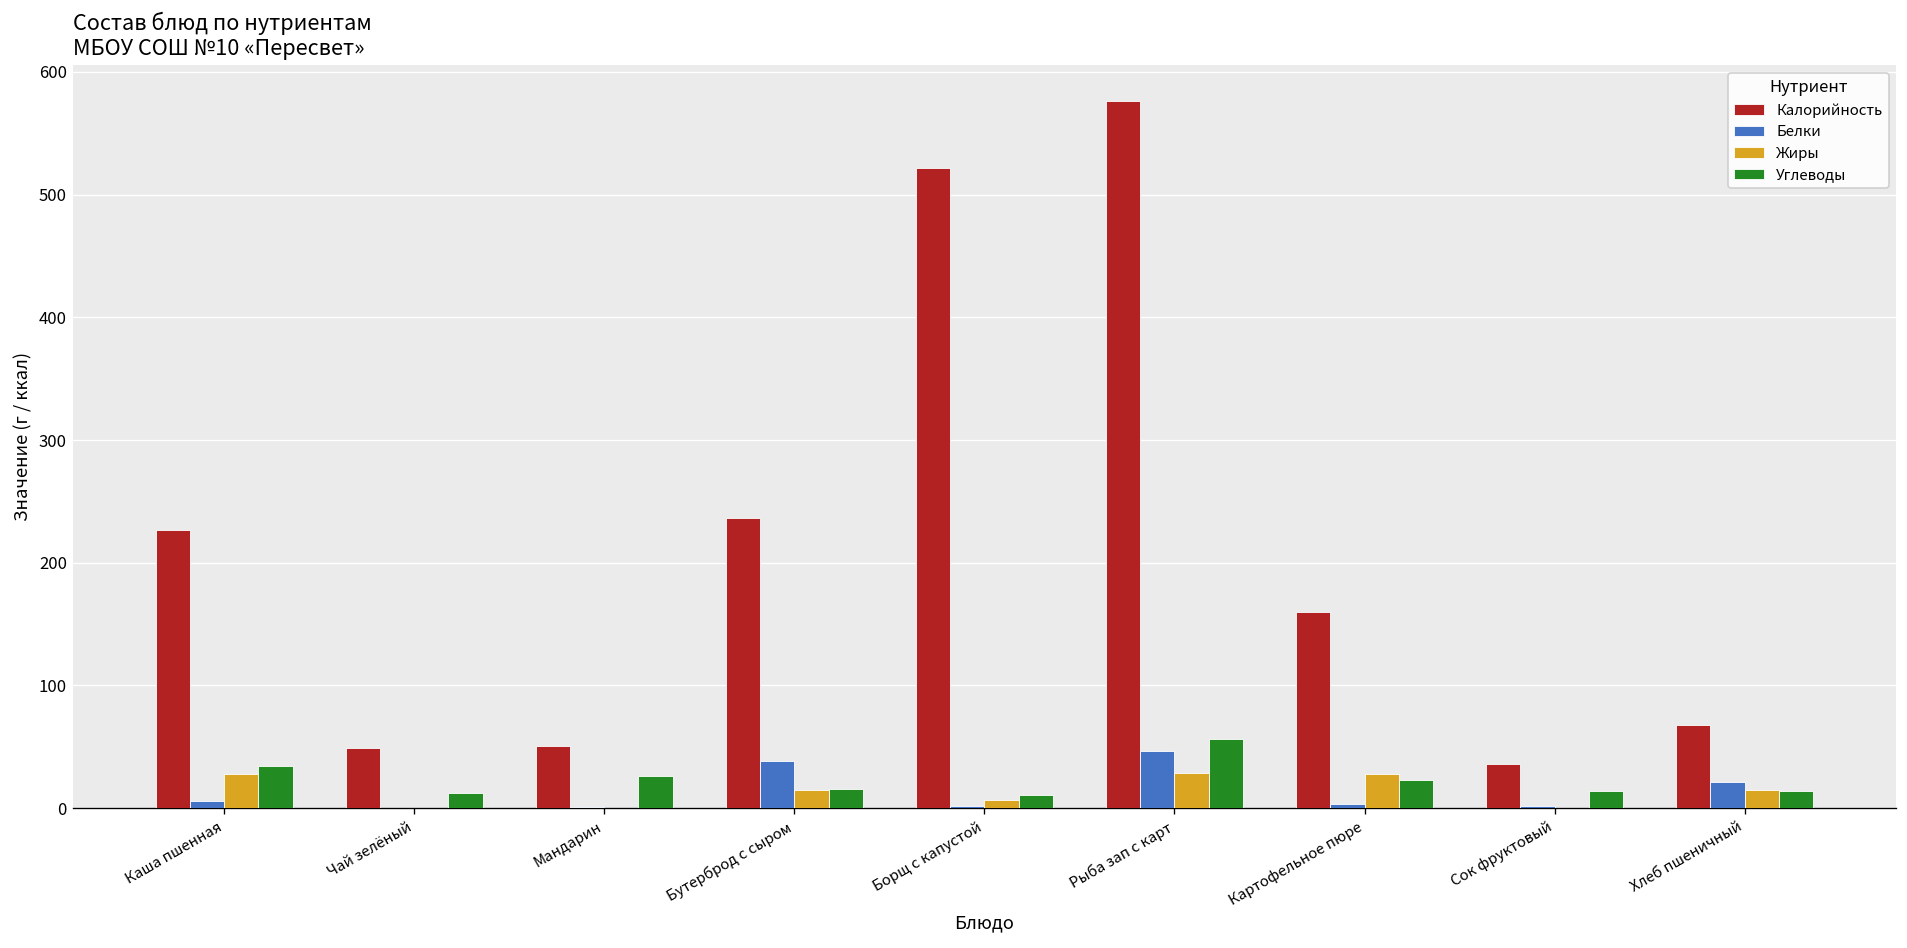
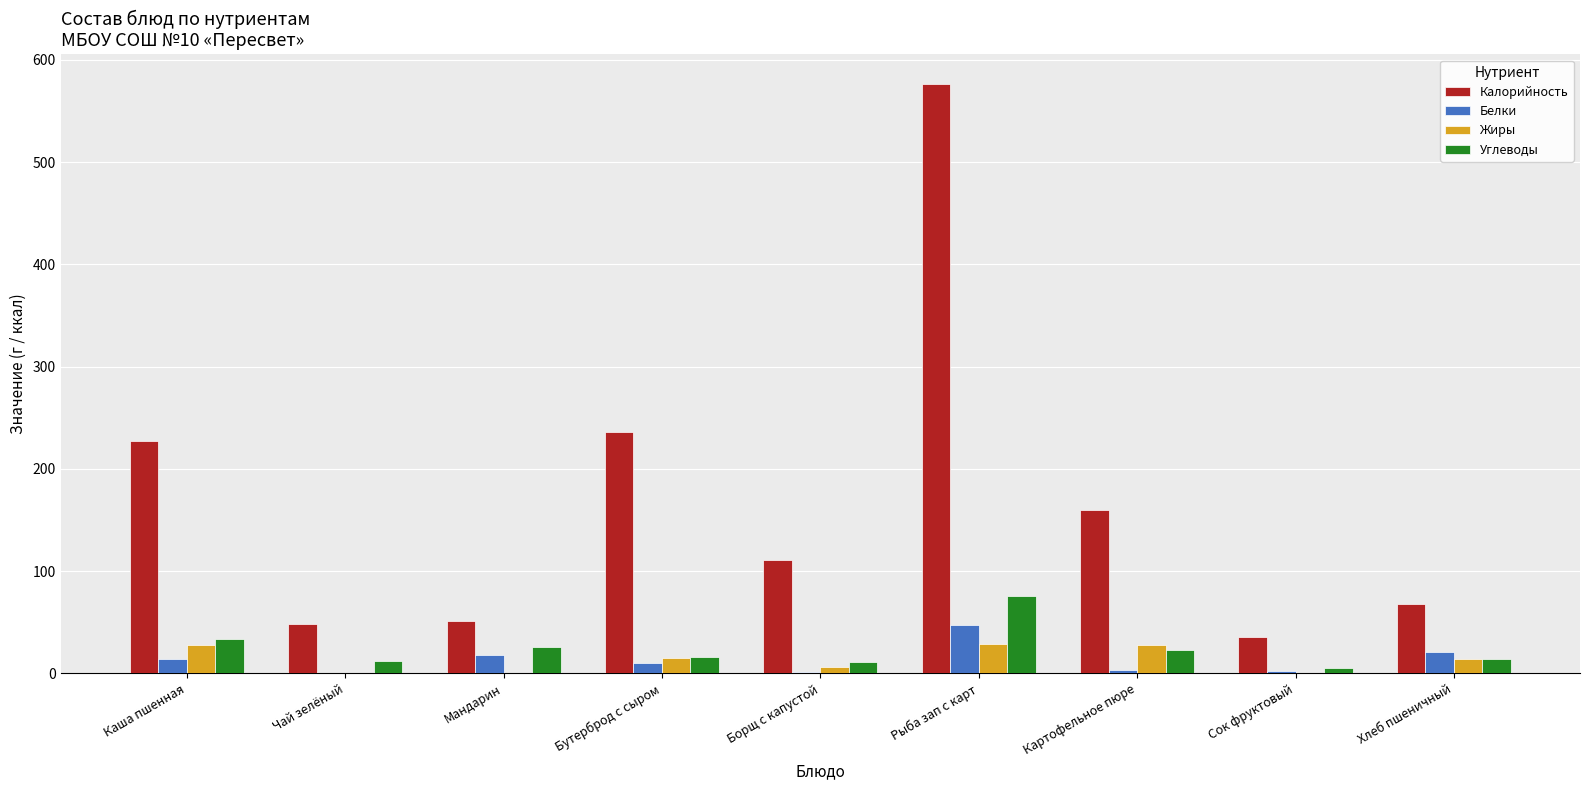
  {
    "Калорийность": {
      "Каша пшенная": 227,
      "Чай зелёный": 49,
      "Мандарин": 51,
      "Бутерброд с сыром": 236,
-     "Борщ с капустой": 522,
+     "Борщ с капустой": 111,
      "Рыба зап с карт": 577,
      "Картофельное пюре": 160,
      "Сок фруктовый": 36,
      "Хлеб пшеничный": 68
    },
    "Белки": {
-     "Каша пшенная": 6,
-     "Мандарин": 1,
-     "Бутерброд с сыром": 38,
+     "Каша пшенная": 14,
+     "Мандарин": 18,
+     "Бутерброд с сыром": 10,
      "Рыба зап с карт": 47,
      "Картофельное пюре": 3,
      "Хлеб пшеничный": 21
    },
    "Жиры": {
      "Каша пшенная": 28,
      "Чай зелёный": 0,
      "Мандарин": 0,
      "Бутерброд с сыром": 15,
      "Борщ с капустой": 7,
      "Рыба зап с карт": 29,
      "Картофельное пюре": 28,
      "Хлеб пшеничный": 15
    },
    "Углеводы": {
      "Каша пшенная": 34,
      "Чай зелёный": 12,
      "Мандарин": 26,
      "Бутерброд с сыром": 16,
      "Борщ с капустой": 11,
-     "Рыба зап с карт": 56,
+     "Рыба зап с карт": 76,
      "Картофельное пюре": 23,
-     "Сок фруктовый": 14,
+     "Сок фруктовый": 6,
      "Хлеб пшеничный": 14
    }
  }
